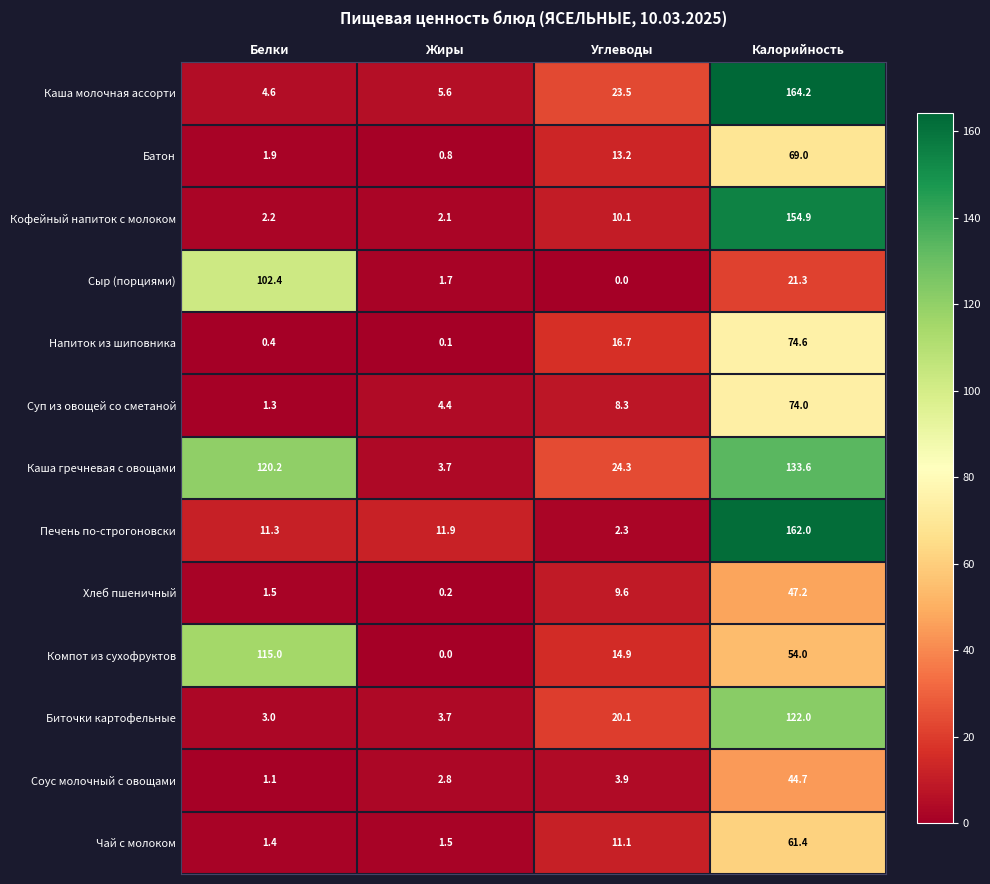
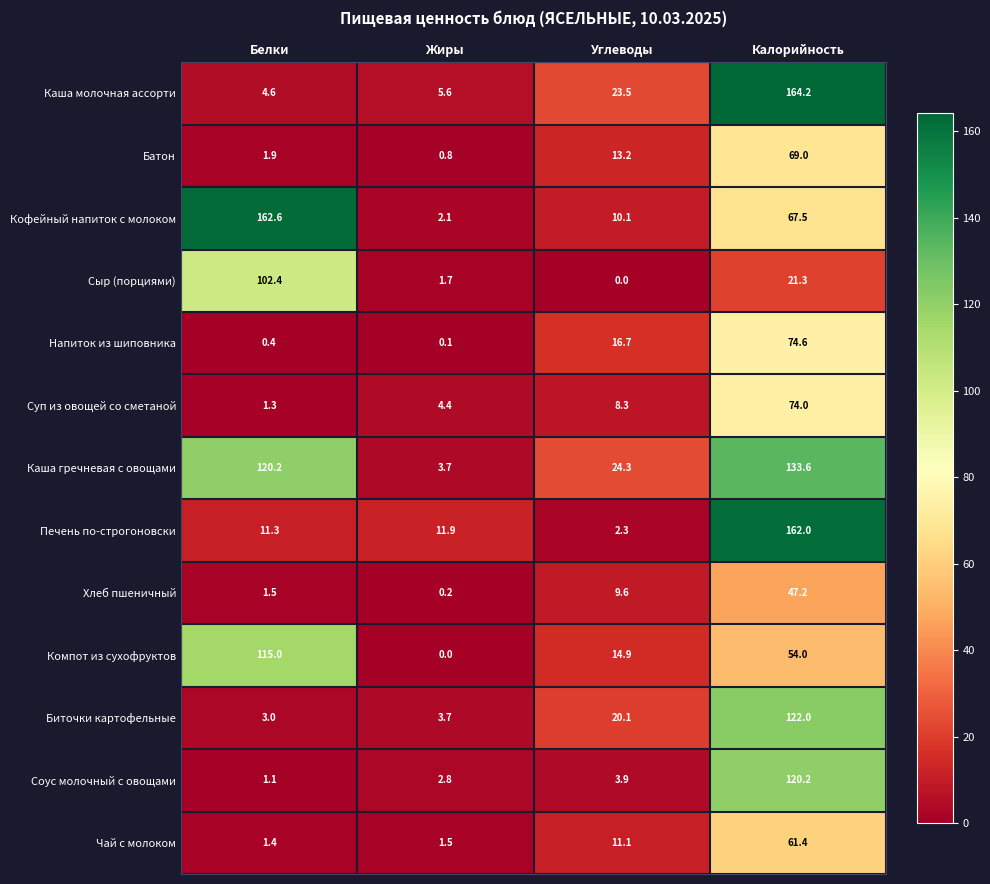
  {
    "Каша молочная ассорти": {
      "Белки": 4.6,
      "Жиры": 5.6,
      "Углеводы": 23.5,
      "Калорийность": 164.2
    },
    "Батон": {
      "Белки": 1.9,
      "Жиры": 0.8,
      "Углеводы": 13.2,
      "Калорийность": 69.0
    },
    "Кофейный напиток с молоком": {
-     "Белки": 2.2,
+     "Белки": 162.6,
      "Жиры": 2.1,
      "Углеводы": 10.1,
-     "Калорийность": 154.9
+     "Калорийность": 67.5
    },
    "Сыр (порциями)": {
      "Белки": 102.4,
      "Жиры": 1.7,
      "Углеводы": 0.0,
      "Калорийность": 21.3
    },
    "Напиток из шиповника": {
      "Белки": 0.4,
      "Жиры": 0.1,
      "Углеводы": 16.7,
      "Калорийность": 74.6
    },
    "Суп из овощей со сметаной": {
      "Белки": 1.3,
      "Жиры": 4.4,
      "Углеводы": 8.3,
      "Калорийность": 74.0
    },
    "Каша гречневая с овощами": {
      "Белки": 120.2,
      "Жиры": 3.7,
      "Углеводы": 24.3,
      "Калорийность": 133.6
    },
    "Печень по-строгоновски": {
      "Белки": 11.3,
      "Жиры": 11.9,
      "Углеводы": 2.3,
      "Калорийность": 162.0
    },
    "Хлеб пшеничный": {
      "Белки": 1.5,
      "Жиры": 0.2,
      "Углеводы": 9.6,
      "Калорийность": 47.2
    },
    "Компот из сухофруктов": {
      "Белки": 115.0,
      "Жиры": 0.0,
      "Углеводы": 14.9,
      "Калорийность": 54.0
    },
    "Биточки картофельные": {
      "Белки": 3.0,
      "Жиры": 3.7,
      "Углеводы": 20.1,
      "Калорийность": 122.0
    },
    "Соус молочный с овощами": {
      "Белки": 1.1,
      "Жиры": 2.8,
      "Углеводы": 3.9,
-     "Калорийность": 44.7
+     "Калорийность": 120.2
    },
    "Чай с молоком": {
      "Белки": 1.4,
      "Жиры": 1.5,
      "Углеводы": 11.1,
      "Калорийность": 61.4
    }
  }
